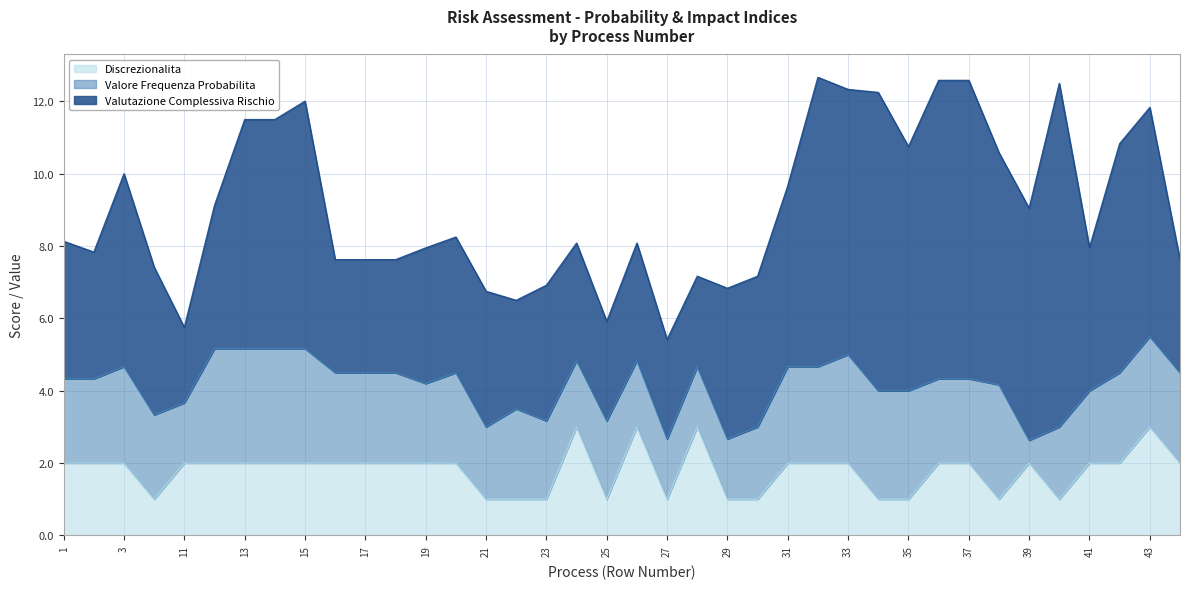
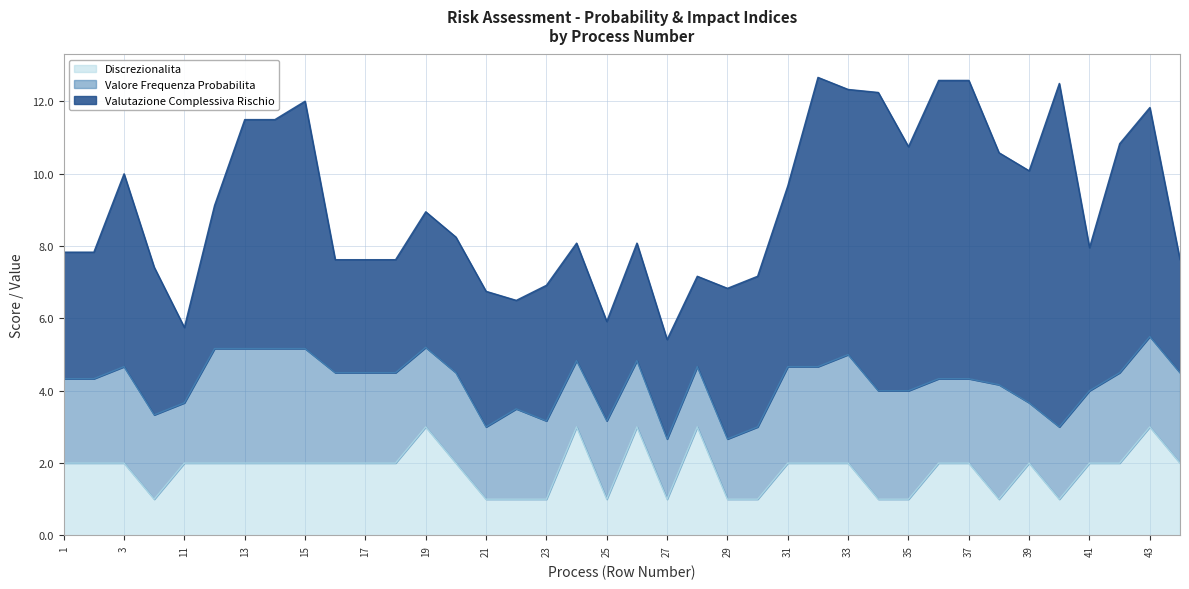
  {
    "Discrezionalita": {
      "1": 2,
      "3": 2,
      "11": 2,
      "13": 2,
      "15": 2,
      "17": 2,
-     "19": 2,
+     "19": 3,
      "21": 1,
      "23": 1,
      "25": 1,
      "27": 1,
      "29": 1,
      "31": 2,
      "33": 2,
      "35": 1,
      "37": 2,
      "39": 2,
      "41": 2,
      "43": 3
    },
    "Valore Frequenza Probabilita": {
      "1": 2.3,
      "3": 2.7,
      "11": 1.7,
      "13": 3.2,
      "15": 3.2,
      "17": 2.5,
      "19": 2.2,
      "21": 2.0,
      "23": 2.2,
      "25": 2.2,
      "27": 1.7,
      "29": 1.7,
      "31": 2.7,
      "33": 3.0,
      "35": 3.0,
      "37": 2.3,
-     "39": 0.6,
+     "39": 1.7,
      "41": 2.0,
      "43": 2.5
    },
    "Valutazione Complessiva Rischio": {
-     "1": 3.8,
+     "1": 3.5,
      "3": 5.3,
      "11": 2.1,
      "13": 6.3,
      "15": 6.8,
      "17": 3.1,
      "19": 3.7,
      "21": 3.8,
      "23": 3.7,
      "25": 2.7,
      "27": 2.8,
      "29": 4.2,
      "31": 5.0,
      "33": 7.3,
      "35": 6.8,
      "37": 8.3,
      "39": 6.4,
      "41": 4.0,
      "43": 6.3
    }
  }
